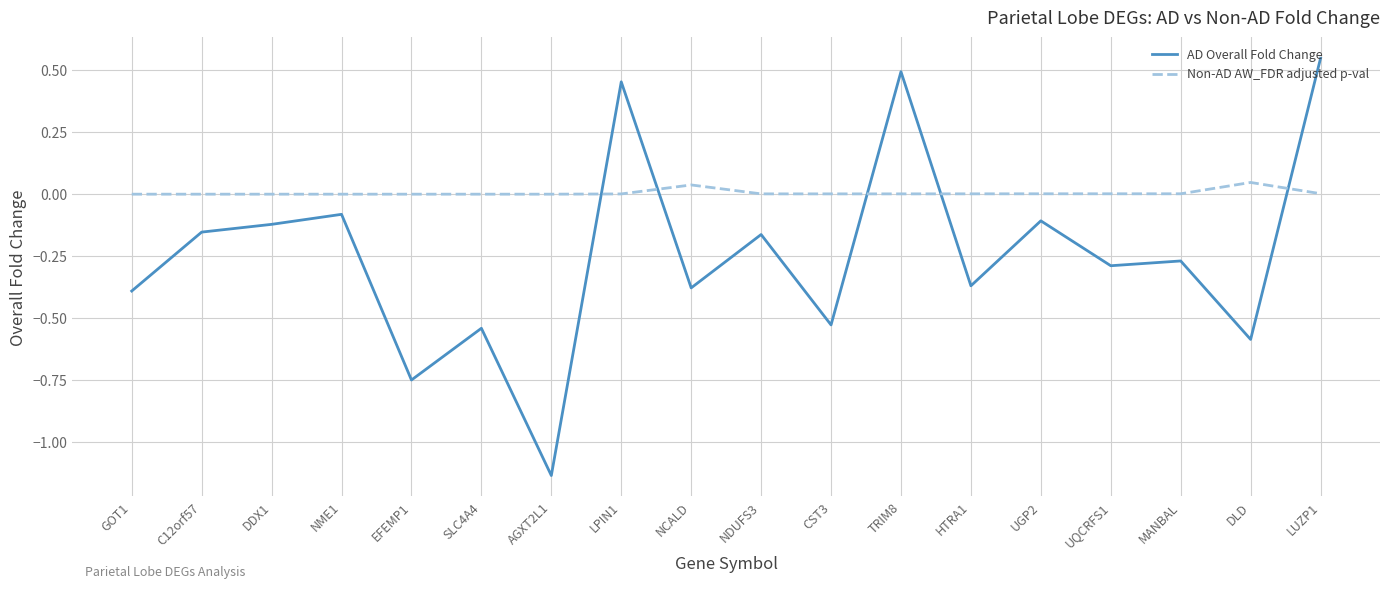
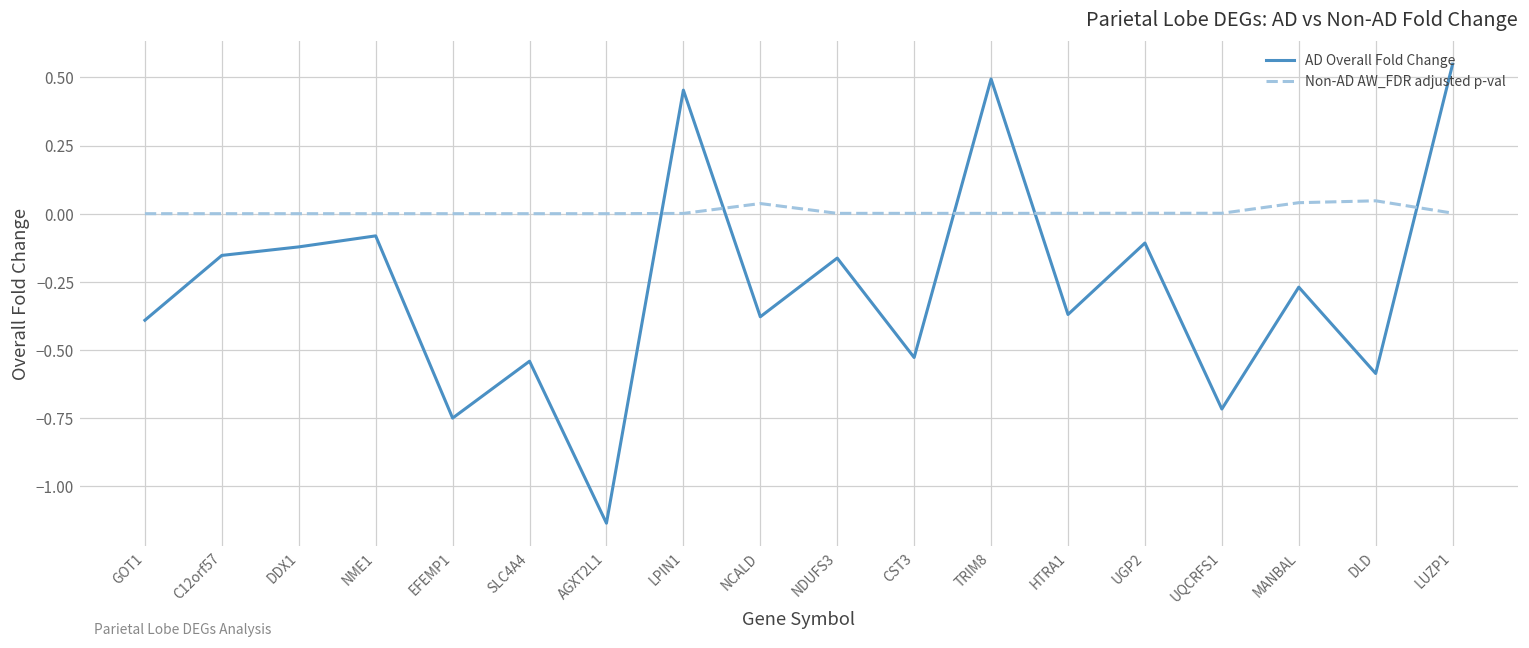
  {
    "AD Overall Fold Change": {
      "GOT1": -0.39,
      "C12orf57": -0.15,
      "DDX1": -0.12,
      "NME1": -0.08,
      "EFEMP1": -0.75,
      "SLC4A4": -0.54,
      "AGXT2L1": -1.14,
      "LPIN1": 0.45,
      "NCALD": -0.38,
      "NDUFS3": -0.16,
      "CST3": -0.53,
      "TRIM8": 0.49,
      "HTRA1": -0.37,
      "UGP2": -0.11,
-     "UQCRFS1": -0.29,
+     "UQCRFS1": -0.72,
      "MANBAL": -0.27,
      "DLD": -0.59,
      "LUZP1": 0.55
    },
    "Non-AD AW_FDR adjusted p-val": {
      "GOT1": 0.00,
      "C12orf57": 0.00,
      "DDX1": 0.00,
      "NME1": 0.00,
      "EFEMP1": 0.00,
      "SLC4A4": 0.00,
      "AGXT2L1": 0.00,
      "LPIN1": 0.00,
      "NCALD": 0.04,
      "NDUFS3": 0.00,
      "CST3": 0.00,
      "TRIM8": 0.00,
      "HTRA1": 0.00,
      "UGP2": 0.00,
      "UQCRFS1": 0.00,
-     "MANBAL": 0.00,
+     "MANBAL": 0.04,
      "DLD": 0.05,
      "LUZP1": 0.00
    }
  }
